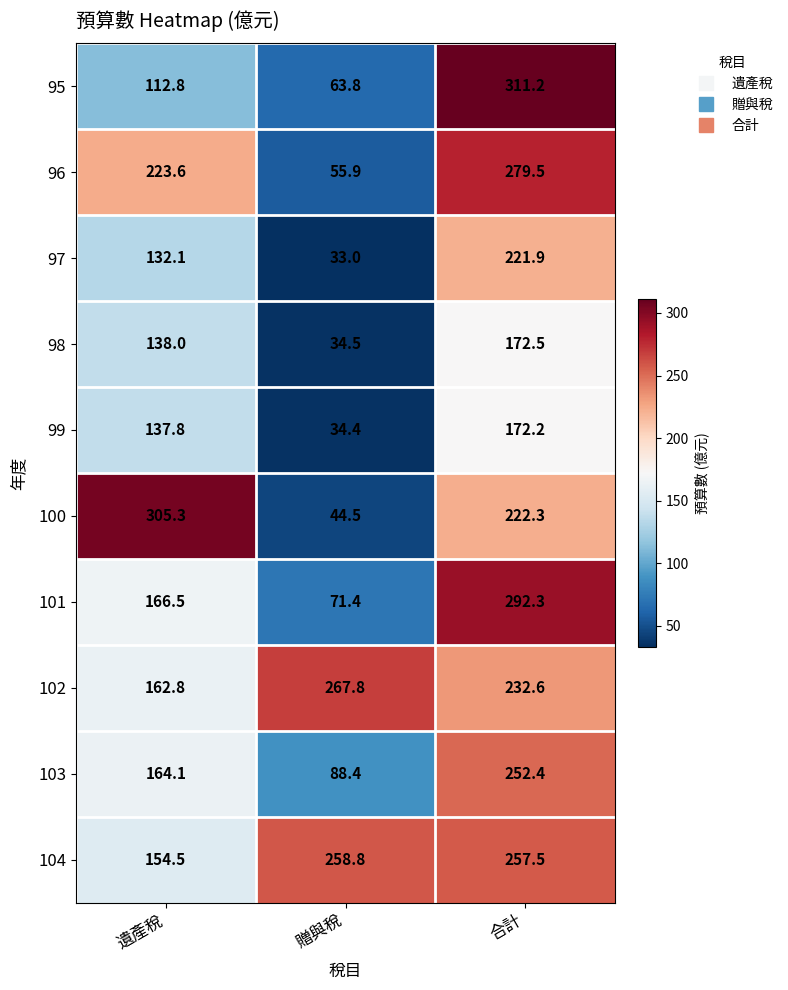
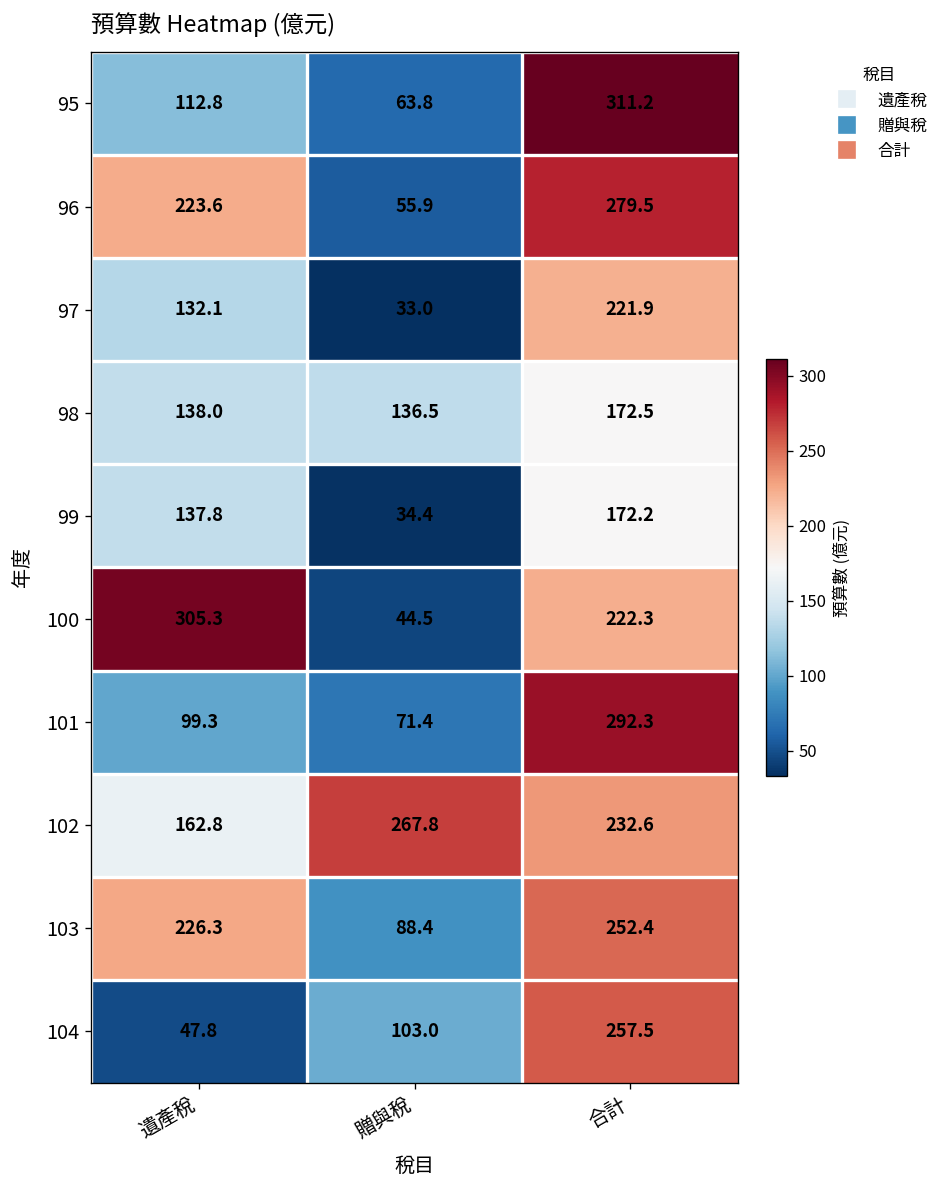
  {
    "95": {
      "遺產稅": 112.8,
      "贈與稅": 63.8,
      "合計": 311.2
    },
    "96": {
      "遺產稅": 223.6,
      "贈與稅": 55.9,
      "合計": 279.5
    },
    "97": {
      "遺產稅": 132.1,
      "贈與稅": 33.0,
      "合計": 221.9
    },
    "98": {
      "遺產稅": 138.0,
-     "贈與稅": 34.5,
+     "贈與稅": 136.5,
      "合計": 172.5
    },
    "99": {
      "遺產稅": 137.8,
      "贈與稅": 34.4,
      "合計": 172.2
    },
    "100": {
      "遺產稅": 305.3,
      "贈與稅": 44.5,
      "合計": 222.3
    },
    "101": {
-     "遺產稅": 166.5,
+     "遺產稅": 99.3,
      "贈與稅": 71.4,
      "合計": 292.3
    },
    "102": {
      "遺產稅": 162.8,
      "贈與稅": 267.8,
      "合計": 232.6
    },
    "103": {
-     "遺產稅": 164.1,
+     "遺產稅": 226.3,
      "贈與稅": 88.4,
      "合計": 252.4
    },
    "104": {
-     "遺產稅": 154.5,
-     "贈與稅": 258.8,
+     "遺產稅": 47.8,
+     "贈與稅": 103.0,
      "合計": 257.5
    }
  }
